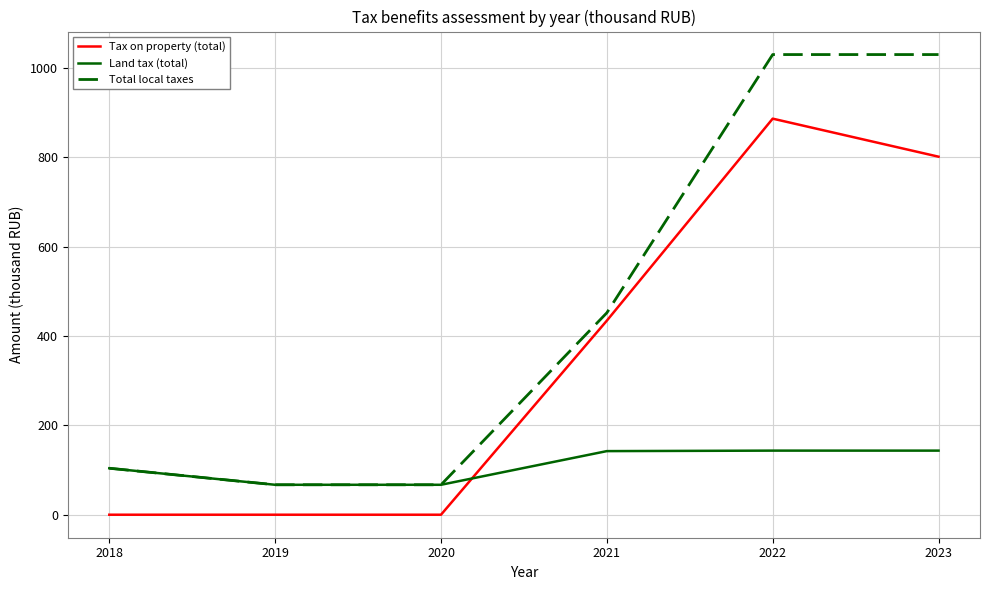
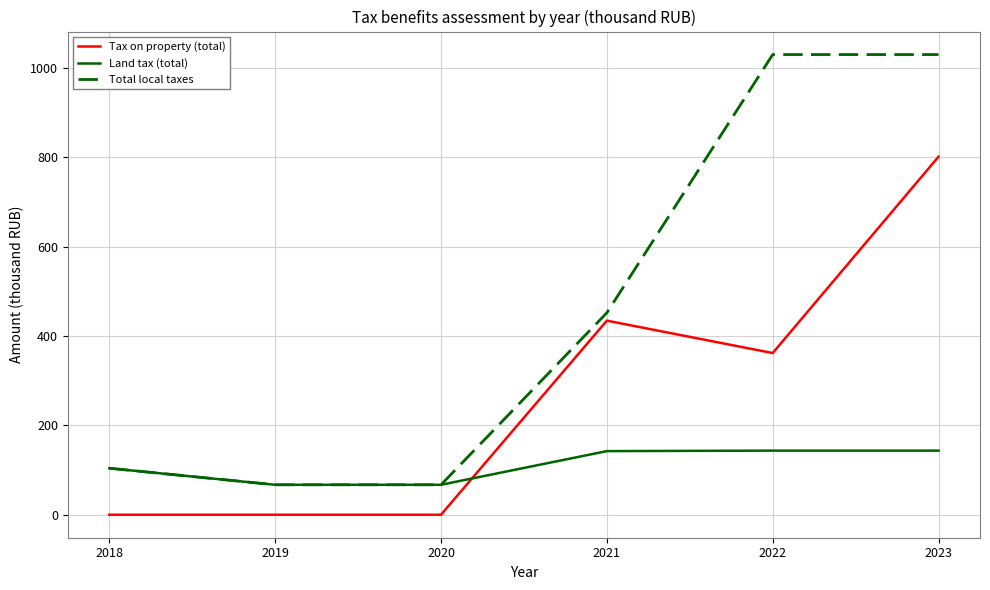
  {
    "Tax on property (total)": {
      "2018": 0,
      "2019": 0,
      "2020": 0,
      "2021": 430,
-     "2022": 890,
+     "2022": 360,
      "2023": 800
    }
  }
